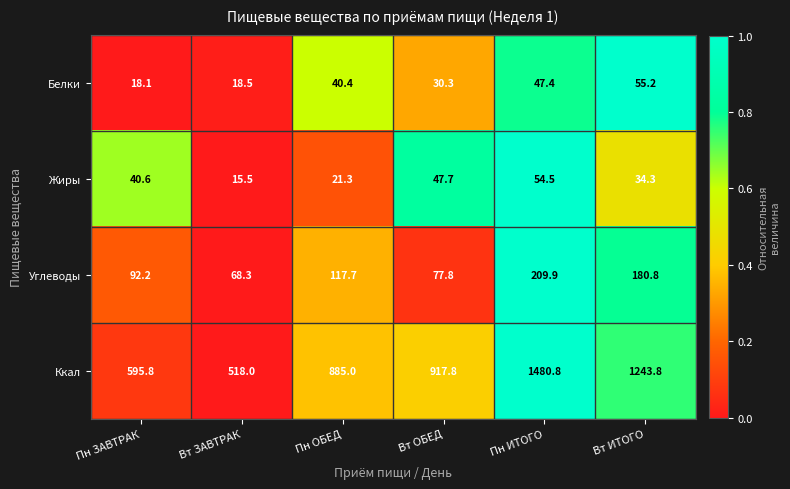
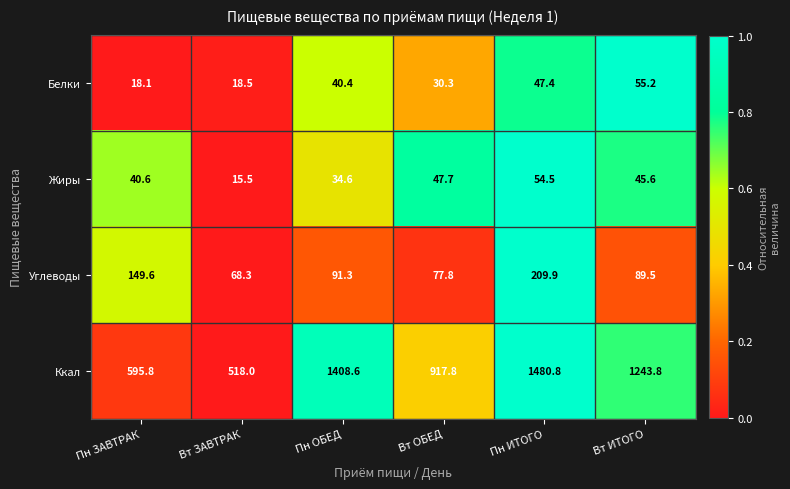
  {
    "Белки": {
      "Пн ЗАВТРАК": 18.1,
      "Вт ЗАВТРАК": 18.5,
      "Пн ОБЕД": 40.4,
      "Вт ОБЕД": 30.3,
      "Пн ИТОГО": 47.4,
      "Вт ИТОГО": 55.2
    },
    "Жиры": {
      "Пн ЗАВТРАК": 40.6,
      "Вт ЗАВТРАК": 15.5,
-     "Пн ОБЕД": 21.3,
+     "Пн ОБЕД": 34.6,
      "Вт ОБЕД": 47.7,
      "Пн ИТОГО": 54.5,
-     "Вт ИТОГО": 34.3
+     "Вт ИТОГО": 45.6
    },
    "Углеводы": {
-     "Пн ЗАВТРАК": 92.2,
+     "Пн ЗАВТРАК": 149.6,
      "Вт ЗАВТРАК": 68.3,
-     "Пн ОБЕД": 117.7,
+     "Пн ОБЕД": 91.3,
      "Вт ОБЕД": 77.8,
      "Пн ИТОГО": 209.9,
-     "Вт ИТОГО": 180.8
+     "Вт ИТОГО": 89.5
    },
    "Ккал": {
      "Пн ЗАВТРАК": 595.8,
      "Вт ЗАВТРАК": 518.0,
-     "Пн ОБЕД": 885.0,
+     "Пн ОБЕД": 1408.6,
      "Вт ОБЕД": 917.8,
      "Пн ИТОГО": 1480.8,
      "Вт ИТОГО": 1243.8
    }
  }
